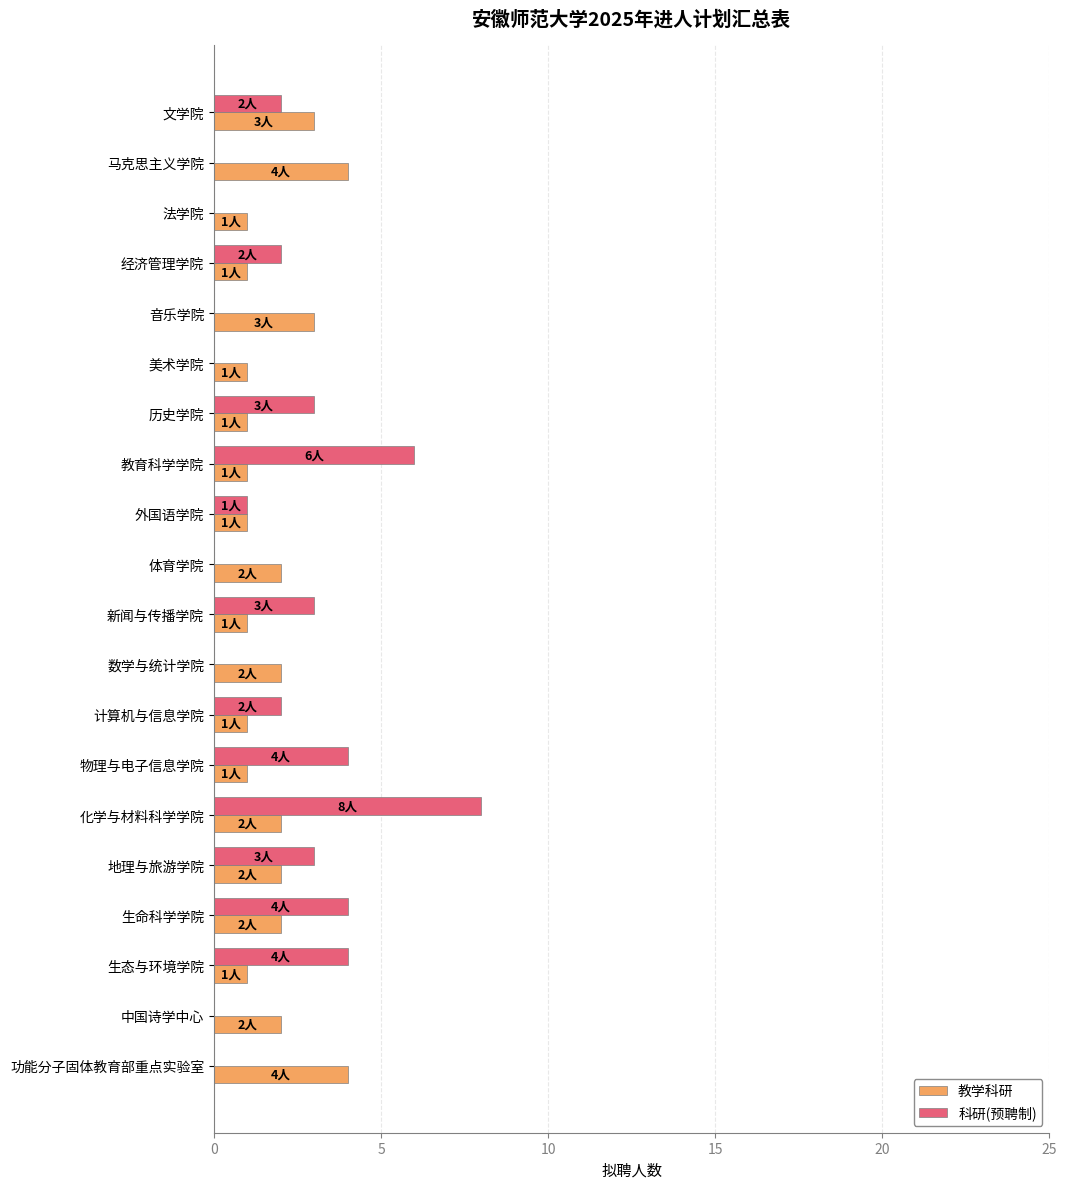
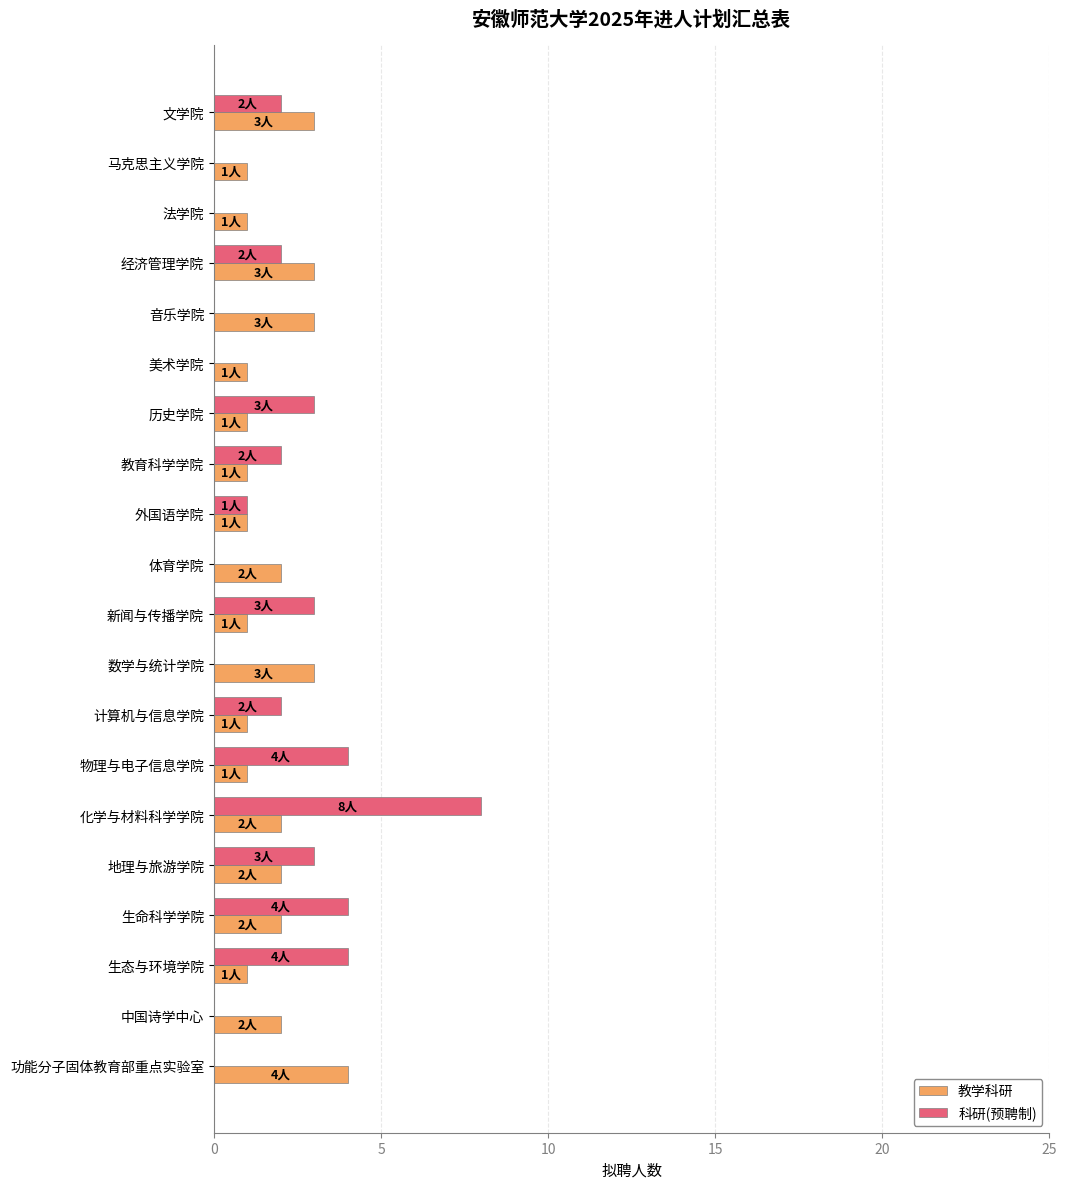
  {
    "教学科研": {
      "文学院": "3人",
-     "马克思主义学院": "4人",
+     "马克思主义学院": "1人",
      "法学院": "1人",
-     "经济管理学院": "1人",
+     "经济管理学院": "3人",
      "音乐学院": "3人",
      "美术学院": "1人",
      "历史学院": "1人",
      "教育科学学院": "1人",
      "外国语学院": "1人",
      "体育学院": "2人",
      "新闻与传播学院": "1人",
-     "数学与统计学院": "2人",
+     "数学与统计学院": "3人",
      "计算机与信息学院": "1人",
      "物理与电子信息学院": "1人",
      "化学与材料科学学院": "2人",
      "地理与旅游学院": "2人",
      "生命科学学院": "2人",
      "生态与环境学院": "1人",
      "中国诗学中心": "2人",
      "功能分子固体教育部重点实验室": "4人"
    },
    "科研(预聘制)": {
      "文学院": "2人",
      "经济管理学院": "2人",
      "历史学院": "3人",
-     "教育科学学院": "6人",
+     "教育科学学院": "2人",
      "外国语学院": "1人",
      "新闻与传播学院": "3人",
      "计算机与信息学院": "2人",
      "物理与电子信息学院": "4人",
      "化学与材料科学学院": "8人",
      "地理与旅游学院": "3人",
      "生命科学学院": "4人",
      "生态与环境学院": "4人"
    }
  }
